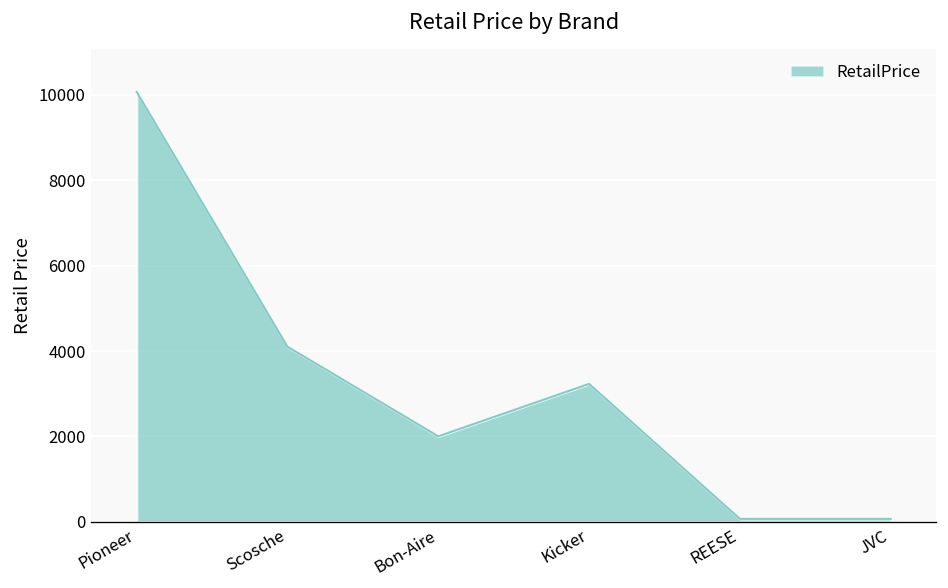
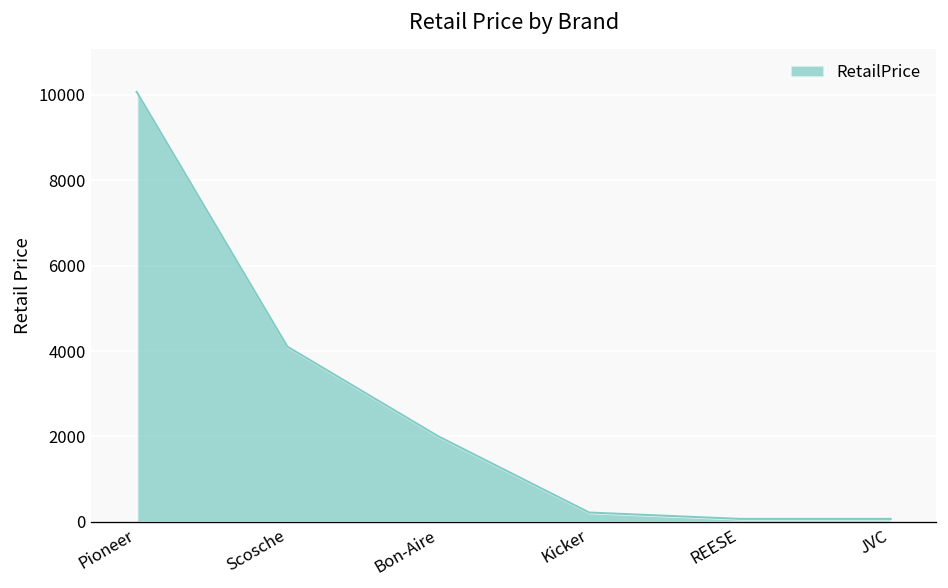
  {
    "Pioneer": 10100,
    "Scosche": 4100,
    "Bon-Aire": 2000,
-   "Kicker": 3200,
+   "Kicker": 200,
    "REESE": 100,
    "JVC": 100
  }
